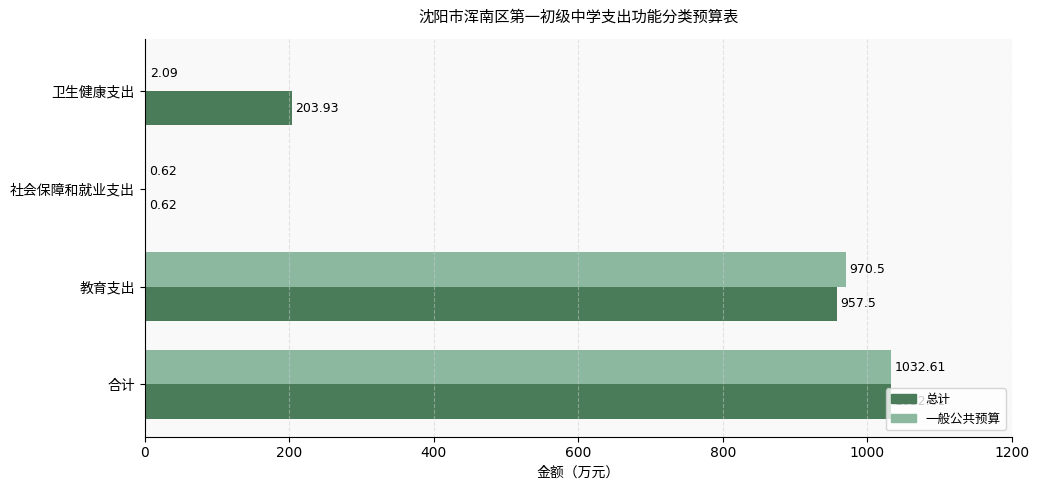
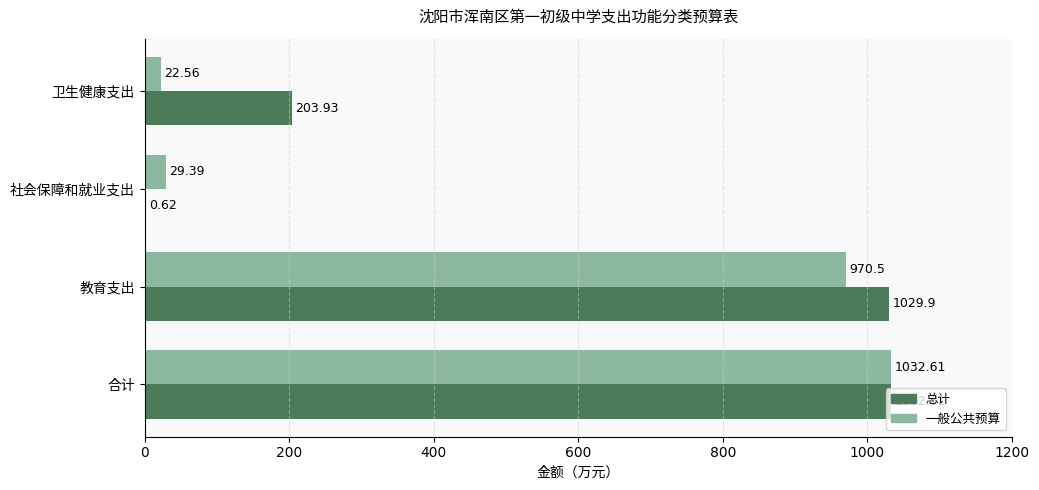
  {
    "总计": {
      "卫生健康支出": 203.93,
      "社会保障和就业支出": 0.62,
-     "教育支出": 957.5
+     "教育支出": 1029.9
    },
    "一般公共预算": {
-     "卫生健康支出": 2.09,
-     "社会保障和就业支出": 0.62,
+     "卫生健康支出": 22.56,
+     "社会保障和就业支出": 29.39,
      "教育支出": 970.5,
      "合计": 1032.61
    }
  }
